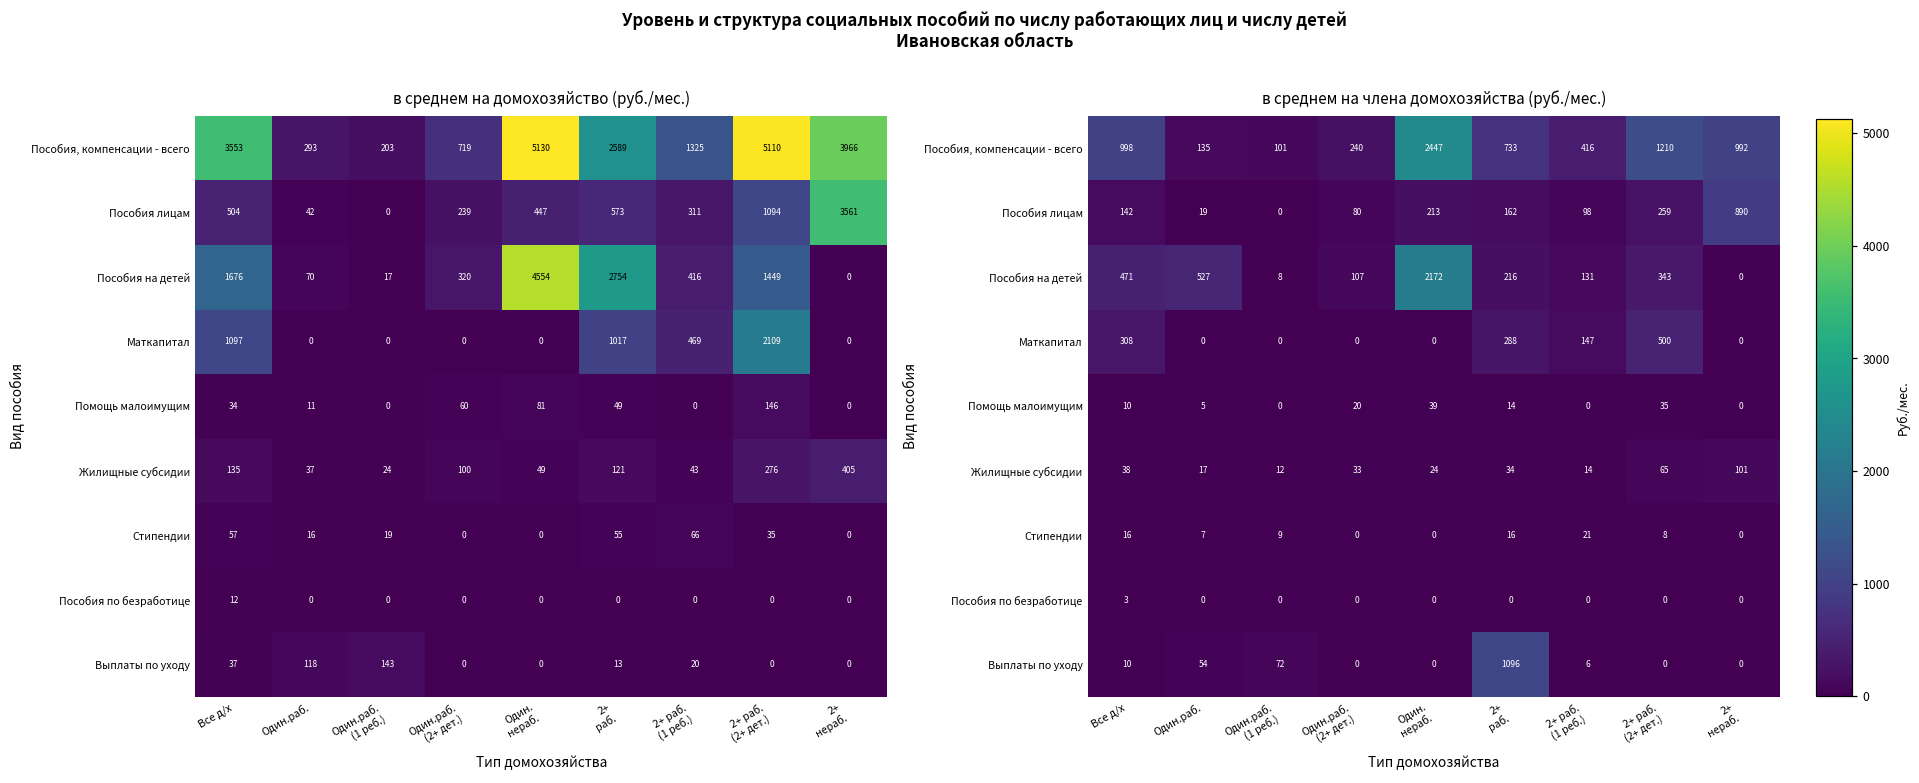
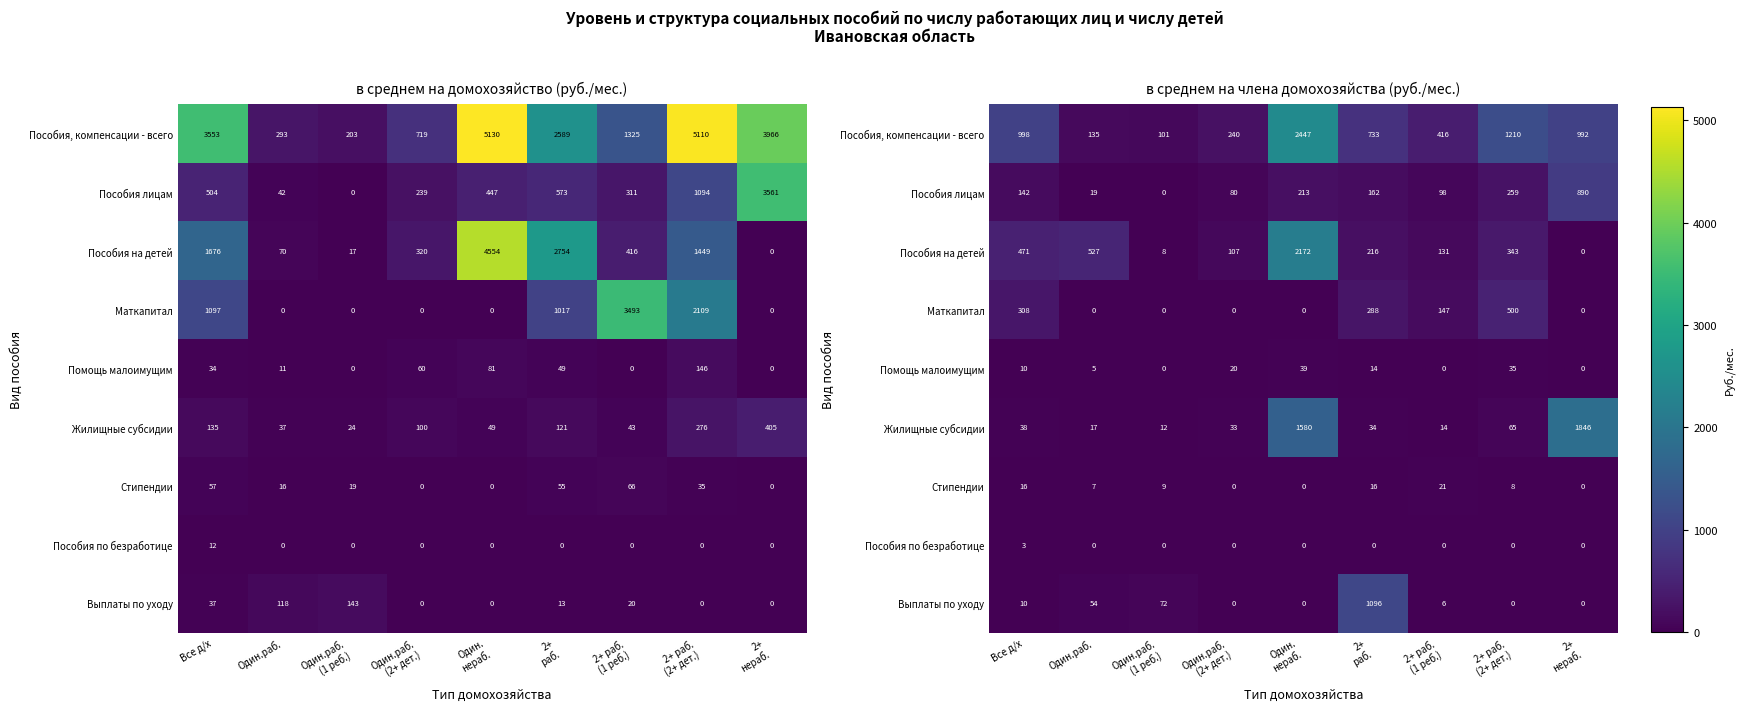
  {
    "в среднем на домохозяйство (руб./мес.)": {
      "Пособия, компенсации - всего": {
        "Все д/х": 3553,
        "Один.раб.": 293,
        "Один.раб. (1 реб.)": 203,
        "Один.раб. (2+ дет.)": 719,
        "Один. нераб.": 5130,
        "2+ раб.": 2589,
        "2+ раб. (1 реб.)": 1325,
        "2+ раб. (2+ дет.)": 5110,
        "2+ нераб.": 3966
      },
      "Пособия лицам": {
        "Все д/х": 504,
        "Один.раб.": 42,
        "Один.раб. (1 реб.)": 0,
        "Один.раб. (2+ дет.)": 239,
        "Один. нераб.": 447,
        "2+ раб.": 573,
        "2+ раб. (1 реб.)": 311,
        "2+ раб. (2+ дет.)": 1094,
        "2+ нераб.": 3561
      },
      "Пособия на детей": {
        "Все д/х": 1676,
        "Один.раб.": 70,
        "Один.раб. (1 реб.)": 17,
        "Один.раб. (2+ дет.)": 320,
        "Один. нераб.": 4554,
        "2+ раб.": 2754,
        "2+ раб. (1 реб.)": 416,
        "2+ раб. (2+ дет.)": 1449,
        "2+ нераб.": 0
      },
      "Маткапитал": {
        "Все д/х": 1097,
        "Один.раб.": 0,
        "Один.раб. (1 реб.)": 0,
        "Один.раб. (2+ дет.)": 0,
        "Один. нераб.": 0,
        "2+ раб.": 1017,
-       "2+ раб. (1 реб.)": 469,
+       "2+ раб. (1 реб.)": 3493,
        "2+ раб. (2+ дет.)": 2109,
        "2+ нераб.": 0
      },
      "Помощь малоимущим": {
        "Все д/х": 34,
        "Один.раб.": 11,
        "Один.раб. (1 реб.)": 0,
        "Один.раб. (2+ дет.)": 60,
        "Один. нераб.": 81,
        "2+ раб.": 49,
        "2+ раб. (1 реб.)": 0,
        "2+ раб. (2+ дет.)": 146,
        "2+ нераб.": 0
      },
      "Жилищные субсидии": {
        "Все д/х": 135,
        "Один.раб.": 37,
        "Один.раб. (1 реб.)": 24,
        "Один.раб. (2+ дет.)": 100,
        "Один. нераб.": 49,
        "2+ раб.": 121,
        "2+ раб. (1 реб.)": 43,
        "2+ раб. (2+ дет.)": 276,
        "2+ нераб.": 405
      },
      "Стипендии": {
        "Все д/х": 57,
        "Один.раб.": 16,
        "Один.раб. (1 реб.)": 19,
        "Один.раб. (2+ дет.)": 0,
        "Один. нераб.": 0,
        "2+ раб.": 55,
        "2+ раб. (1 реб.)": 66,
        "2+ раб. (2+ дет.)": 35,
        "2+ нераб.": 0
      },
      "Пособия по безработице": {
        "Все д/х": 12,
        "Один.раб.": 0,
        "Один.раб. (1 реб.)": 0,
        "Один.раб. (2+ дет.)": 0,
        "Один. нераб.": 0,
        "2+ раб.": 0,
        "2+ раб. (1 реб.)": 0,
        "2+ раб. (2+ дет.)": 0,
        "2+ нераб.": 0
      },
      "Выплаты по уходу": {
        "Все д/х": 37,
        "Один.раб.": 118,
        "Один.раб. (1 реб.)": 143,
        "Один.раб. (2+ дет.)": 0,
        "Один. нераб.": 0,
        "2+ раб.": 13,
        "2+ раб. (1 реб.)": 20,
        "2+ раб. (2+ дет.)": 0,
        "2+ нераб.": 0
      }
    },
    "в среднем на члена домохозяйства (руб./мес.)": {
      "Пособия, компенсации - всего": {
        "Все д/х": 998,
        "Один.раб.": 135,
        "Один.раб. (1 реб.)": 101,
        "Один.раб. (2+ дет.)": 240,
        "Один. нераб.": 2447,
        "2+ раб.": 733,
        "2+ раб. (1 реб.)": 416,
        "2+ раб. (2+ дет.)": 1210,
        "2+ нераб.": 992
      },
      "Пособия лицам": {
        "Все д/х": 142,
        "Один.раб.": 19,
        "Один.раб. (1 реб.)": 0,
        "Один.раб. (2+ дет.)": 80,
        "Один. нераб.": 213,
        "2+ раб.": 162,
        "2+ раб. (1 реб.)": 98,
        "2+ раб. (2+ дет.)": 259,
        "2+ нераб.": 890
      },
      "Пособия на детей": {
        "Все д/х": 471,
        "Один.раб.": 527,
        "Один.раб. (1 реб.)": 8,
        "Один.раб. (2+ дет.)": 107,
        "Один. нераб.": 2172,
        "2+ раб.": 216,
        "2+ раб. (1 реб.)": 131,
        "2+ раб. (2+ дет.)": 343,
        "2+ нераб.": 0
      },
      "Маткапитал": {
        "Все д/х": 308,
        "Один.раб.": 0,
        "Один.раб. (1 реб.)": 0,
        "Один.раб. (2+ дет.)": 0,
        "Один. нераб.": 0,
        "2+ раб.": 288,
        "2+ раб. (1 реб.)": 147,
        "2+ раб. (2+ дет.)": 500,
        "2+ нераб.": 0
      },
      "Помощь малоимущим": {
        "Все д/х": 10,
        "Один.раб.": 5,
        "Один.раб. (1 реб.)": 0,
        "Один.раб. (2+ дет.)": 20,
        "Один. нераб.": 39,
        "2+ раб.": 14,
        "2+ раб. (1 реб.)": 0,
        "2+ раб. (2+ дет.)": 35,
        "2+ нераб.": 0
      },
      "Жилищные субсидии": {
        "Все д/х": 38,
        "Один.раб.": 17,
        "Один.раб. (1 реб.)": 12,
        "Один.раб. (2+ дет.)": 33,
-       "Один. нераб.": 24,
+       "Один. нераб.": 1580,
        "2+ раб.": 34,
        "2+ раб. (1 реб.)": 14,
        "2+ раб. (2+ дет.)": 65,
-       "2+ нераб.": 101
+       "2+ нераб.": 1846
      },
      "Стипендии": {
        "Все д/х": 16,
        "Один.раб.": 7,
        "Один.раб. (1 реб.)": 9,
        "Один.раб. (2+ дет.)": 0,
        "Один. нераб.": 0,
        "2+ раб.": 16,
        "2+ раб. (1 реб.)": 21,
        "2+ раб. (2+ дет.)": 8,
        "2+ нераб.": 0
      },
      "Пособия по безработице": {
        "Все д/х": 3,
        "Один.раб.": 0,
        "Один.раб. (1 реб.)": 0,
        "Один.раб. (2+ дет.)": 0,
        "Один. нераб.": 0,
        "2+ раб.": 0,
        "2+ раб. (1 реб.)": 0,
        "2+ раб. (2+ дет.)": 0,
        "2+ нераб.": 0
      },
      "Выплаты по уходу": {
        "Все д/х": 10,
        "Один.раб.": 54,
        "Один.раб. (1 реб.)": 72,
        "Один.раб. (2+ дет.)": 0,
        "Один. нераб.": 0,
        "2+ раб.": 1096,
        "2+ раб. (1 реб.)": 6,
        "2+ раб. (2+ дет.)": 0,
        "2+ нераб.": 0
      }
    }
  }
